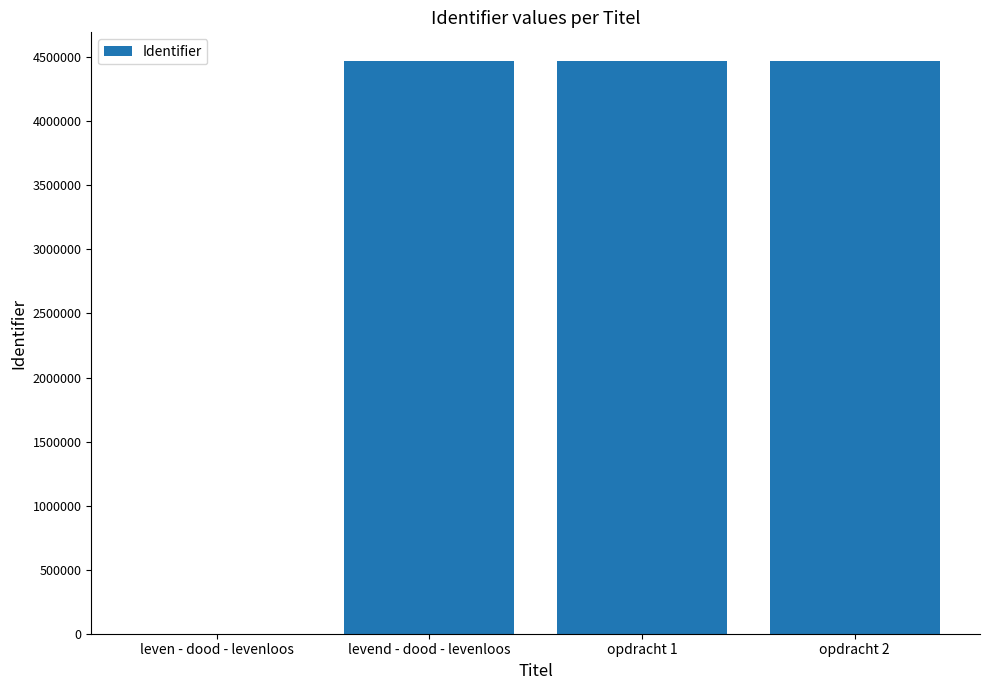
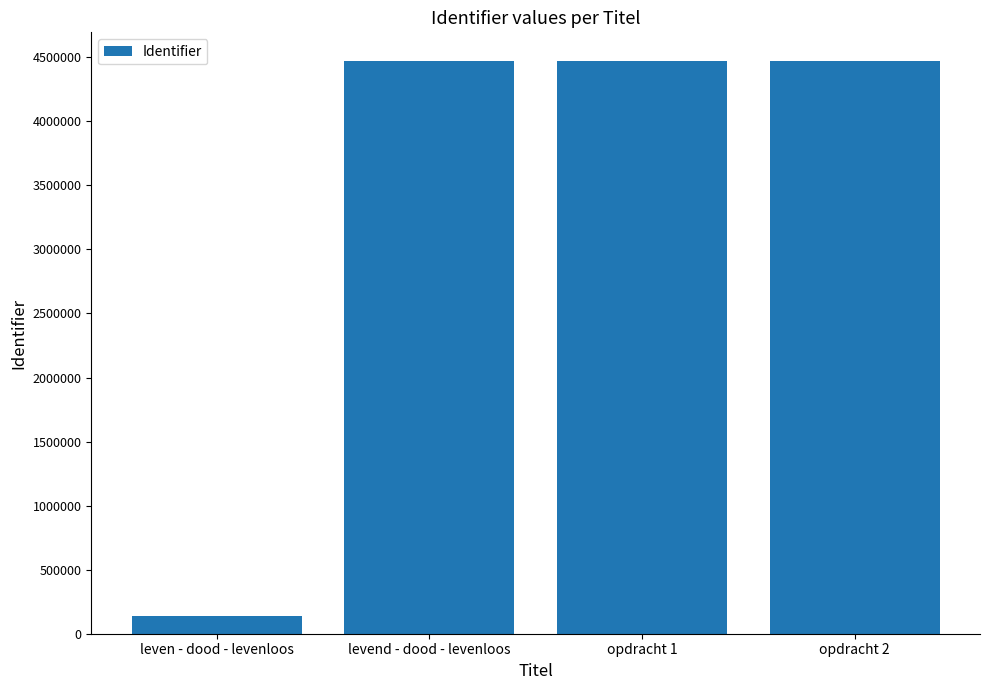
  {
-   "leven - dood - levenloos": 0,
+   "leven - dood - levenloos": 140000,
    "levend - dood - levenloos": 4470000,
    "opdracht 1": 4470000,
    "opdracht 2": 4470000
  }
